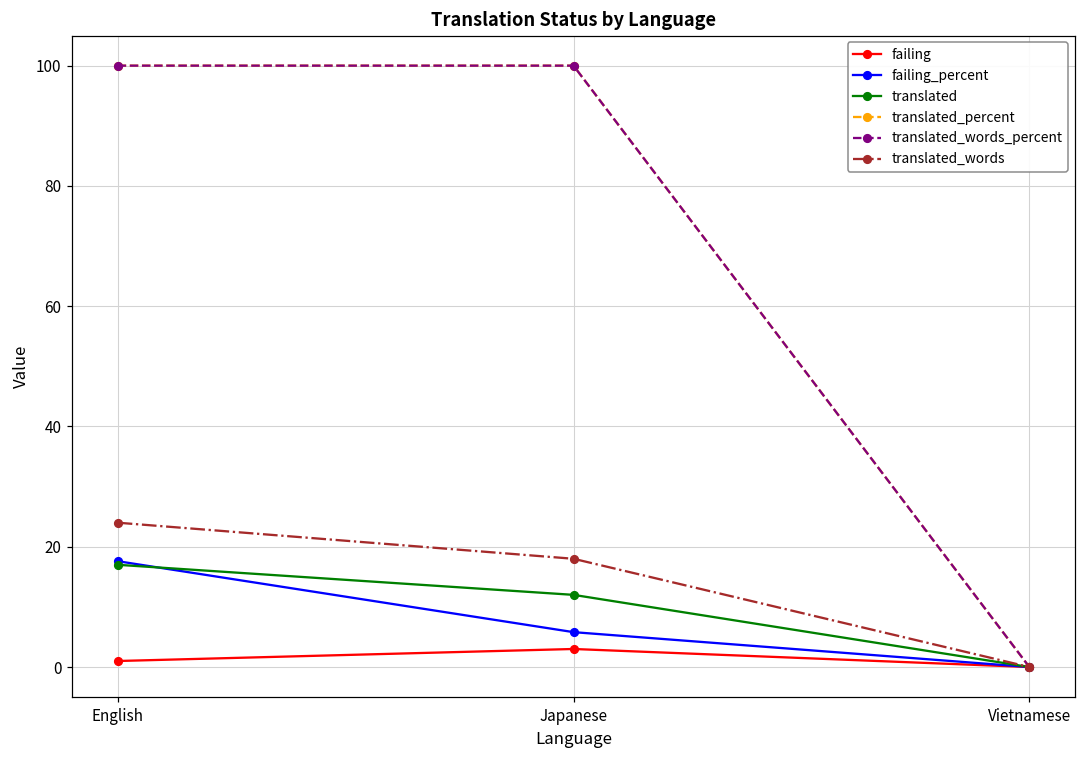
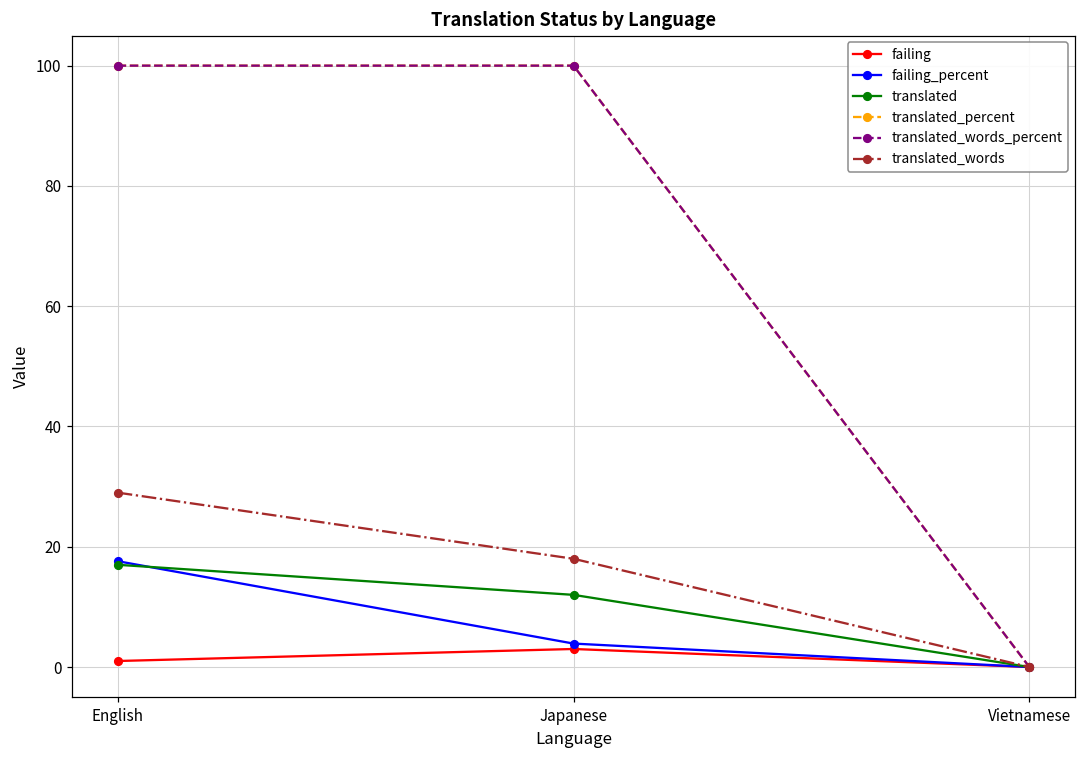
  {
    "failing": {
      "English": 1,
      "Japanese": 3
    },
    "failing_percent": {
      "English": 18,
-     "Japanese": 6
+     "Japanese": 4
    },
    "translated": {
      "English": 17,
      "Japanese": 12
    },
    "translated_words_percent": {
      "English": 100,
      "Japanese": 100
    },
    "translated_words": {
-     "English": 24,
+     "English": 29,
      "Japanese": 18
    }
  }
